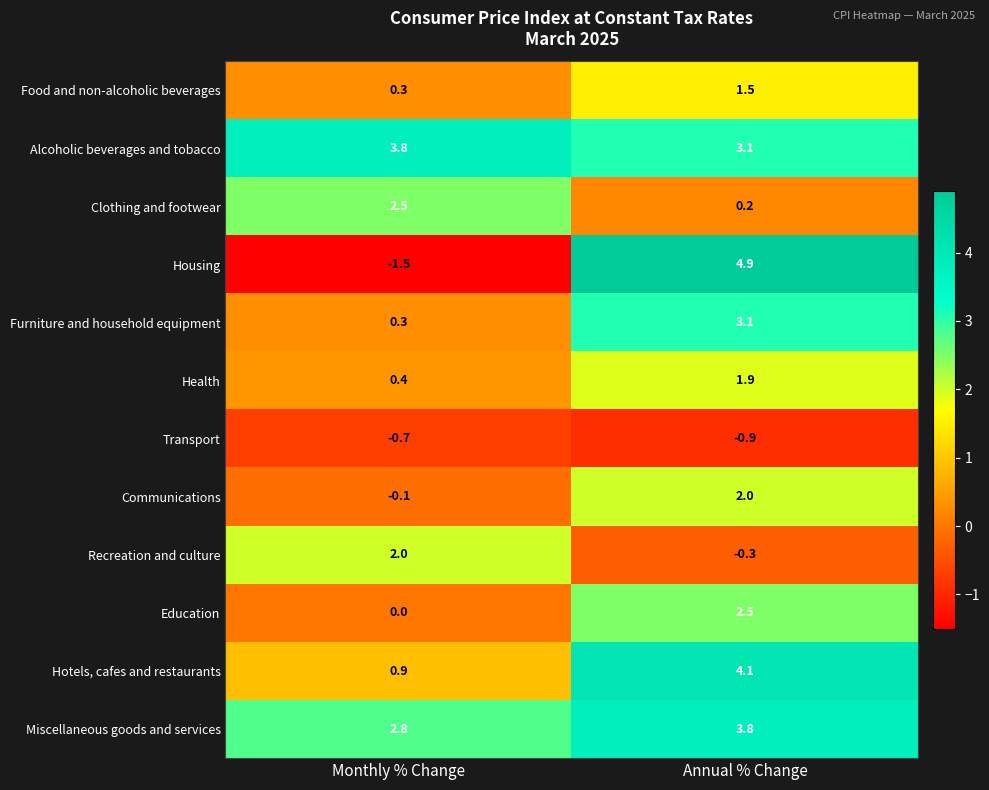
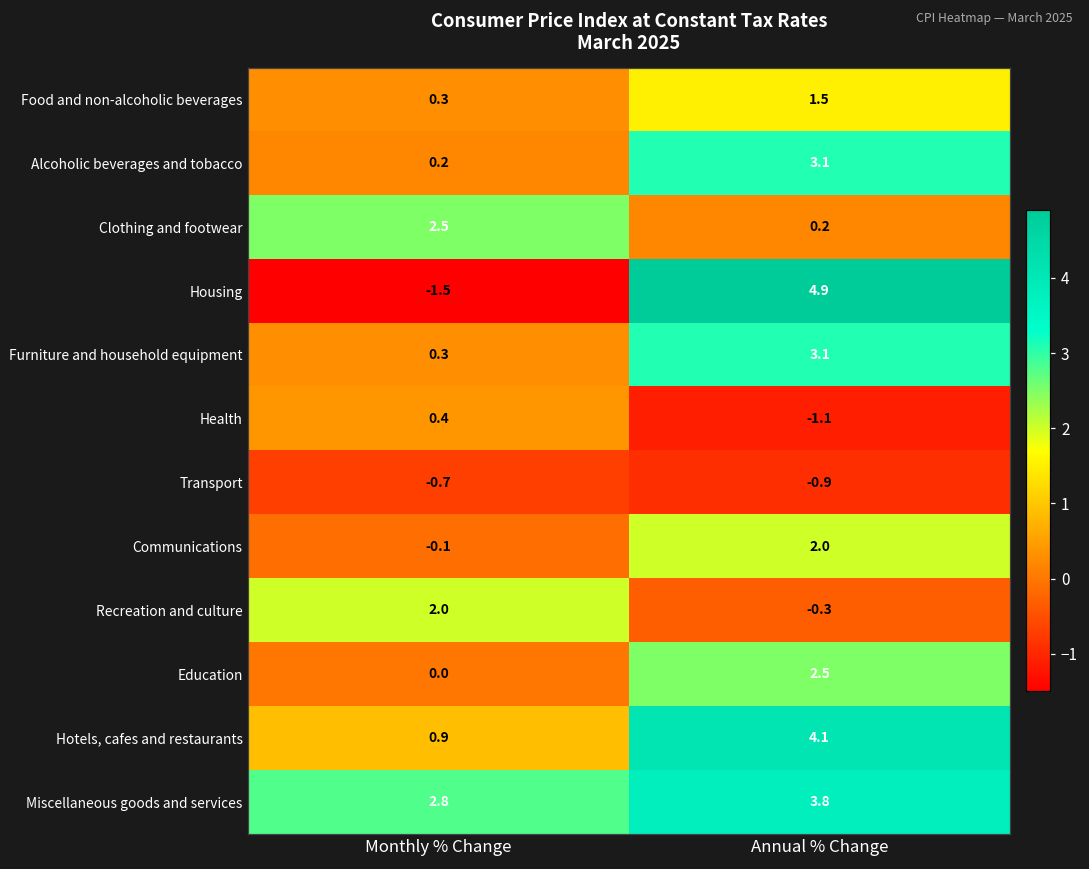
  {
    "Food and non-alcoholic beverages": {
      "Monthly % Change": 0.3,
      "Annual % Change": 1.5
    },
    "Alcoholic beverages and tobacco": {
-     "Monthly % Change": 3.8,
+     "Monthly % Change": 0.2,
      "Annual % Change": 3.1
    },
    "Clothing and footwear": {
      "Monthly % Change": 2.5,
      "Annual % Change": 0.2
    },
    "Housing": {
      "Monthly % Change": -1.5,
      "Annual % Change": 4.9
    },
    "Furniture and household equipment": {
      "Monthly % Change": 0.3,
      "Annual % Change": 3.1
    },
    "Health": {
      "Monthly % Change": 0.4,
-     "Annual % Change": 1.9
+     "Annual % Change": -1.1
    },
    "Transport": {
      "Monthly % Change": -0.7,
      "Annual % Change": -0.9
    },
    "Communications": {
      "Monthly % Change": -0.1,
      "Annual % Change": 2.0
    },
    "Recreation and culture": {
      "Monthly % Change": 2.0,
      "Annual % Change": -0.3
    },
    "Education": {
      "Monthly % Change": 0.0,
      "Annual % Change": 2.5
    },
    "Hotels, cafes and restaurants": {
      "Monthly % Change": 0.9,
      "Annual % Change": 4.1
    },
    "Miscellaneous goods and services": {
      "Monthly % Change": 2.8,
      "Annual % Change": 3.8
    }
  }
